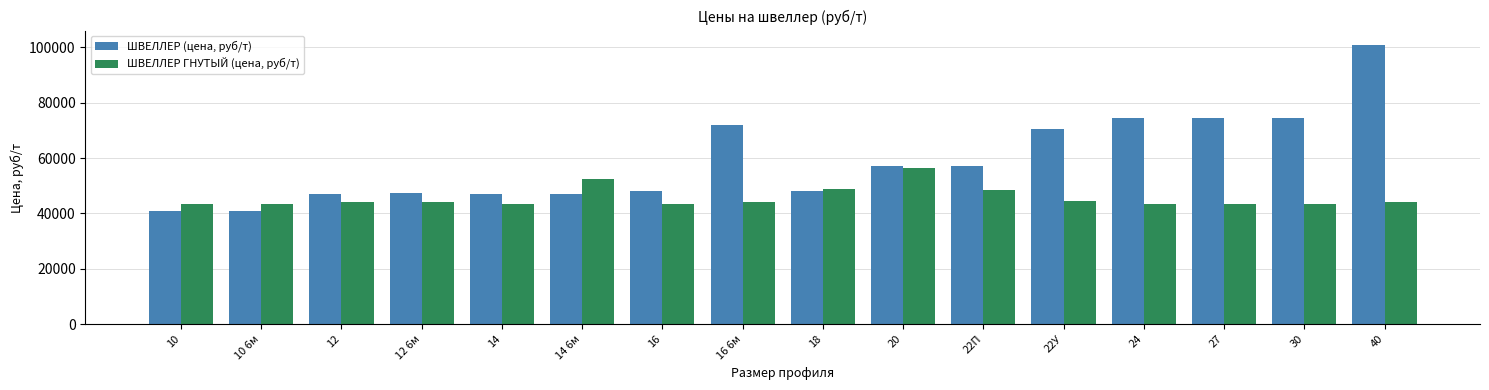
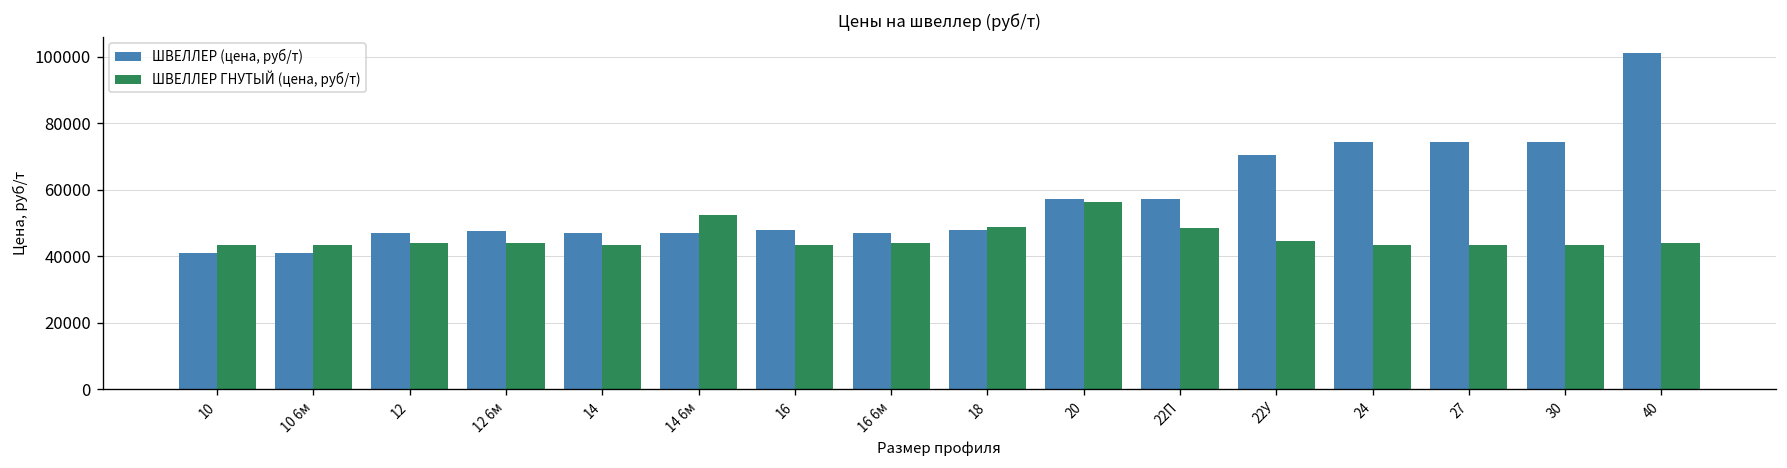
  {
    "ШВЕЛЛЕР (цена, руб/т)": {
      "10": 41000,
      "10 6м": 41000,
      "12": 47000,
      "12 6м": 47000,
      "14": 47000,
      "14 6м": 47000,
      "16": 48000,
-     "16 6м": 72000,
+     "16 6м": 47000,
      "18": 48000,
      "20": 57000,
      "22П": 57000,
      "22У": 70000,
      "24": 74000,
      "27": 74000,
      "30": 74000,
      "40": 101000
    },
    "ШВЕЛЛЕР ГНУТЫЙ (цена, руб/т)": {
      "10": 43000,
      "10 6м": 43000,
      "12": 44000,
      "12 6м": 44000,
      "14": 43000,
      "14 6м": 52000,
      "16": 43000,
      "16 6м": 44000,
      "18": 49000,
      "20": 56000,
      "22П": 48000,
      "22У": 44000,
      "24": 43000,
      "27": 43000,
      "30": 43000,
      "40": 44000
    }
  }
